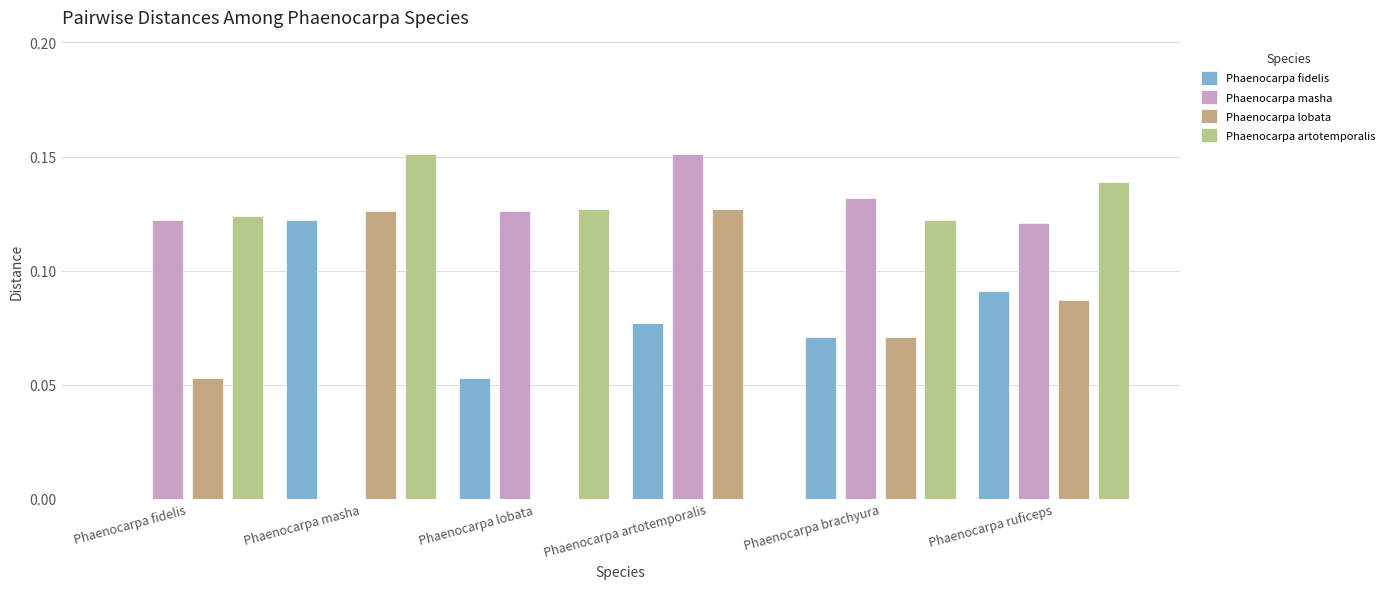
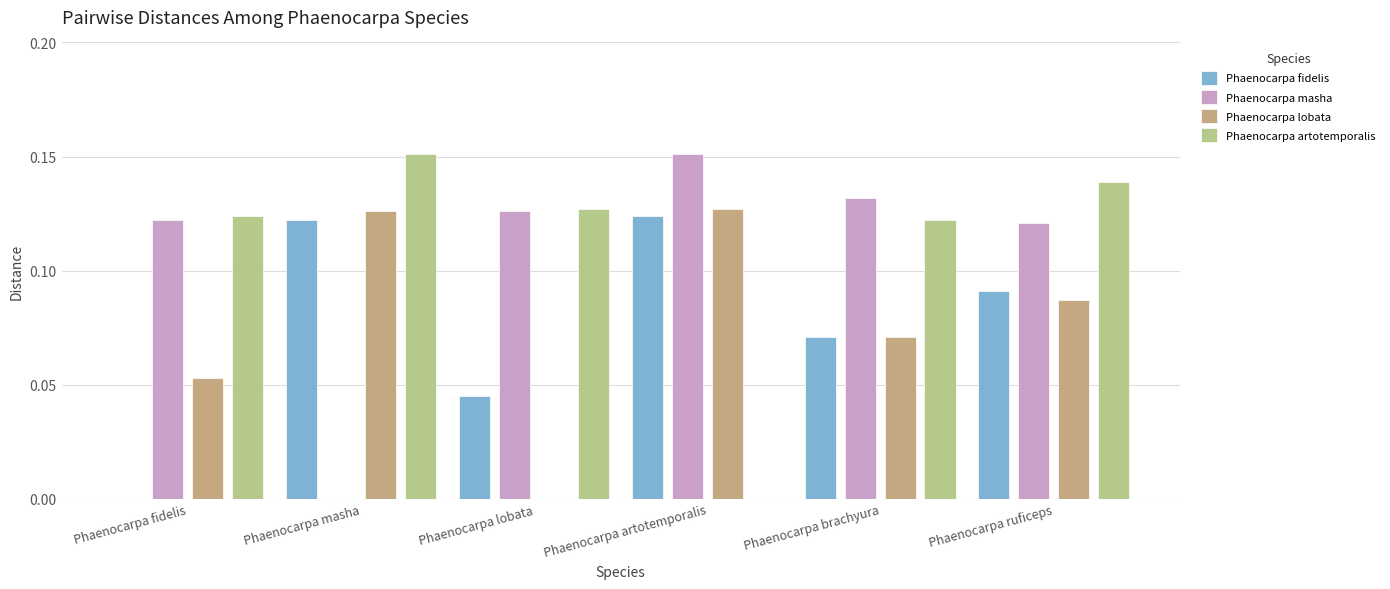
  {
    "Phaenocarpa fidelis": {
      "Phaenocarpa fidelis": 0.000,
      "Phaenocarpa masha": 0.122,
-     "Phaenocarpa lobata": 0.053,
-     "Phaenocarpa artotemporalis": 0.077,
+     "Phaenocarpa lobata": 0.045,
+     "Phaenocarpa artotemporalis": 0.124,
      "Phaenocarpa brachyura": 0.071,
      "Phaenocarpa ruficeps": 0.091
    },
    "Phaenocarpa masha": {
      "Phaenocarpa fidelis": 0.122,
      "Phaenocarpa masha": 0.000,
      "Phaenocarpa lobata": 0.126,
      "Phaenocarpa artotemporalis": 0.151,
      "Phaenocarpa brachyura": 0.132,
      "Phaenocarpa ruficeps": 0.121
    }
  }
